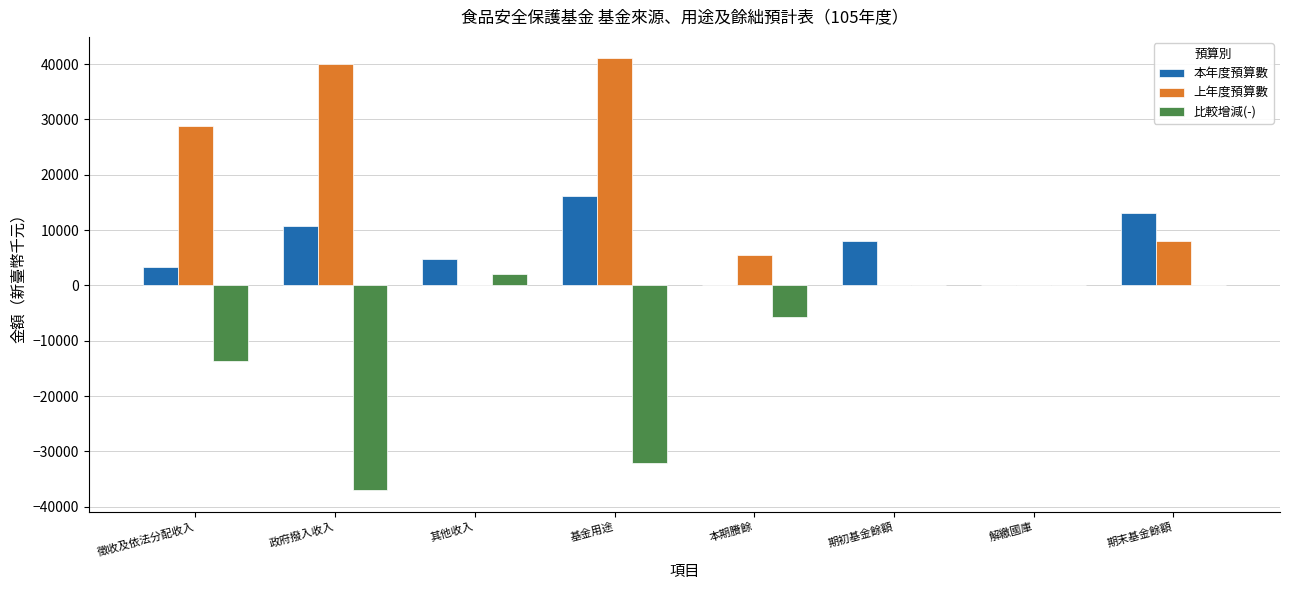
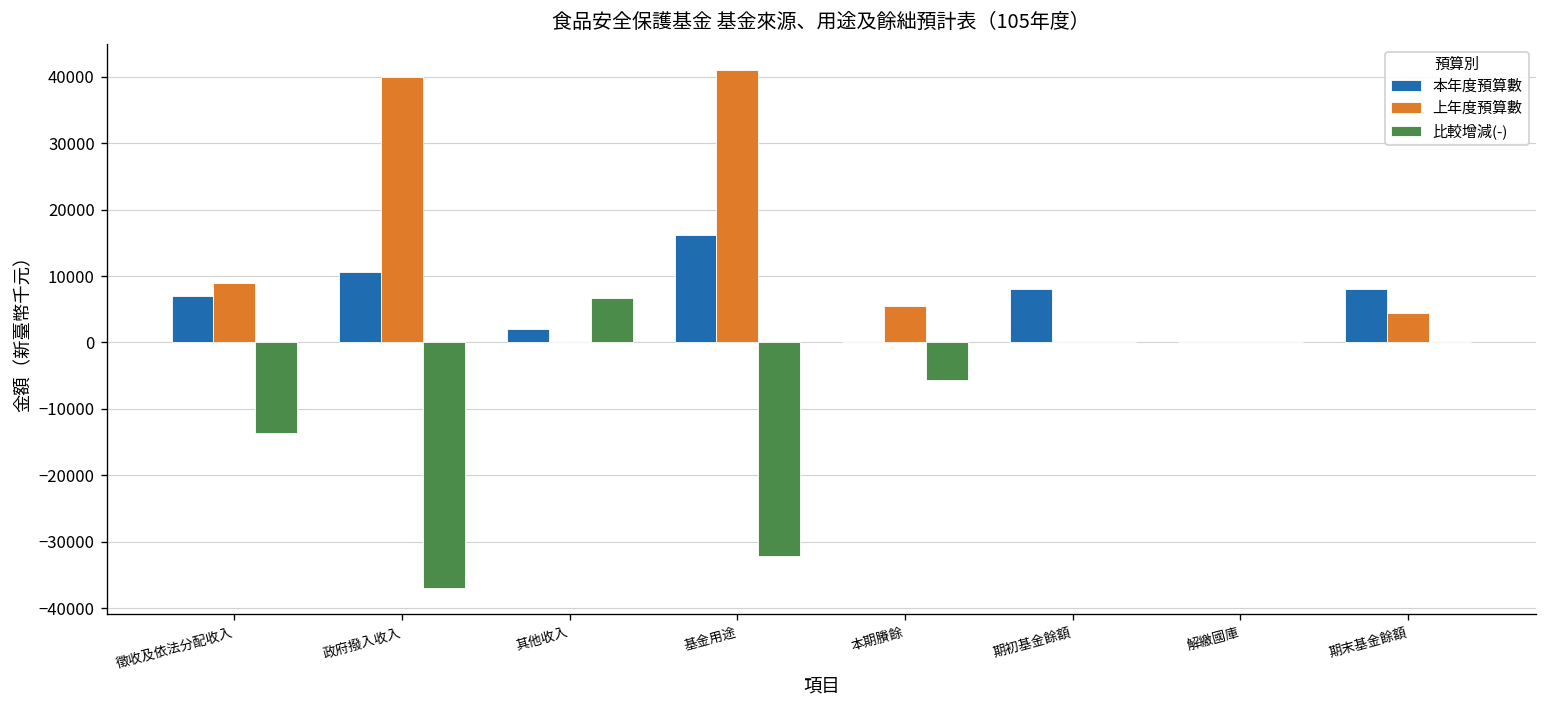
  {
    "本年度預算數": {
-     "徵收及依法分配收入": 3000,
+     "徵收及依法分配收入": 7000,
      "政府撥入收入": 11000,
-     "其他收入": 5000,
+     "其他收入": 2000,
      "基金用途": 16000,
      "本期賸餘": 0,
      "期初基金餘額": 8000,
      "解繳國庫": 0,
-     "期末基金餘額": 13000
+     "期末基金餘額": 8000
    },
    "上年度預算數": {
-     "徵收及依法分配收入": 29000,
+     "徵收及依法分配收入": 9000,
      "政府撥入收入": 40000,
      "其他收入": 0,
      "基金用途": 41000,
      "本期賸餘": 6000,
      "期初基金餘額": 0,
      "解繳國庫": 0,
-     "期末基金餘額": 8000
+     "期末基金餘額": 4000
    },
    "比較增減(-)": {
      "徵收及依法分配收入": -14000,
      "政府撥入收入": -37000,
-     "其他收入": 2000,
+     "其他收入": 7000,
      "基金用途": -32000,
      "本期賸餘": -6000,
      "期初基金餘額": 0,
      "解繳國庫": 0,
      "期末基金餘額": 0
    }
  }
